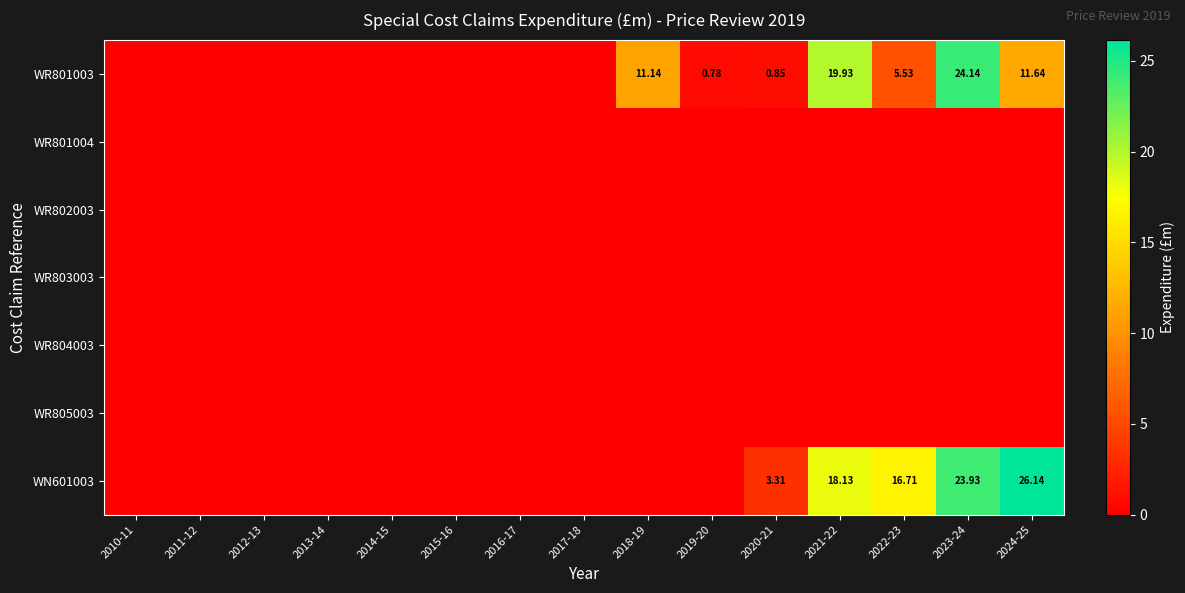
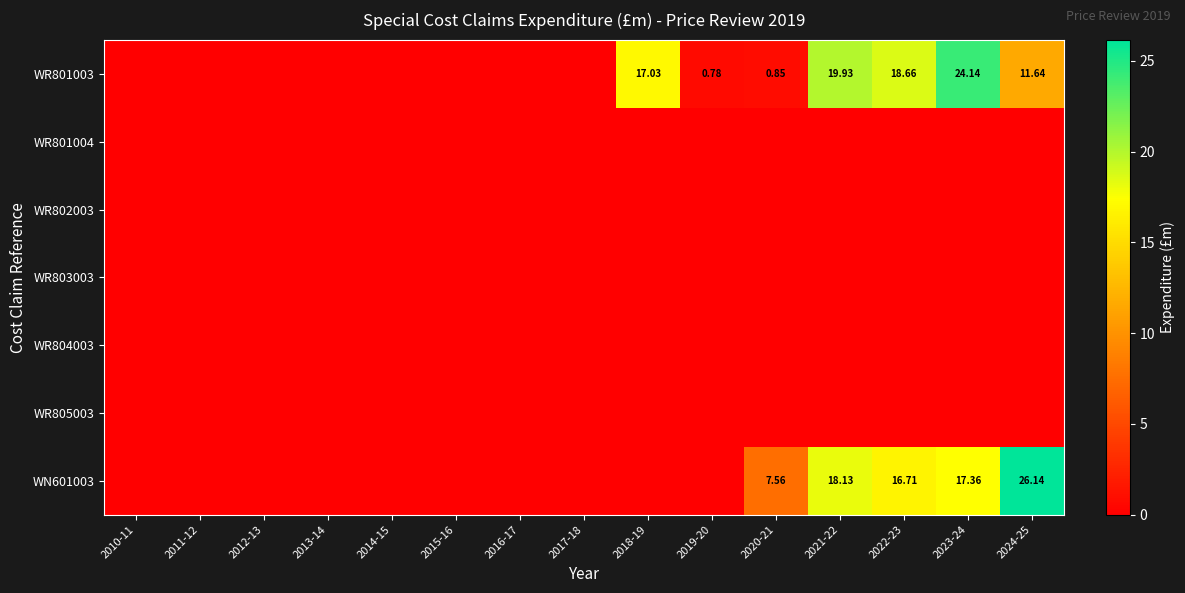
  {
    "WR801003": {
-     "2018-19": 11.14,
+     "2018-19": 17.03,
      "2019-20": 0.78,
      "2020-21": 0.85,
      "2021-22": 19.93,
-     "2022-23": 5.53,
+     "2022-23": 18.66,
      "2023-24": 24.14,
      "2024-25": 11.64
    },
    "WN601003": {
-     "2020-21": 3.31,
+     "2020-21": 7.56,
      "2021-22": 18.13,
      "2022-23": 16.71,
-     "2023-24": 23.93,
+     "2023-24": 17.36,
      "2024-25": 26.14
    }
  }
